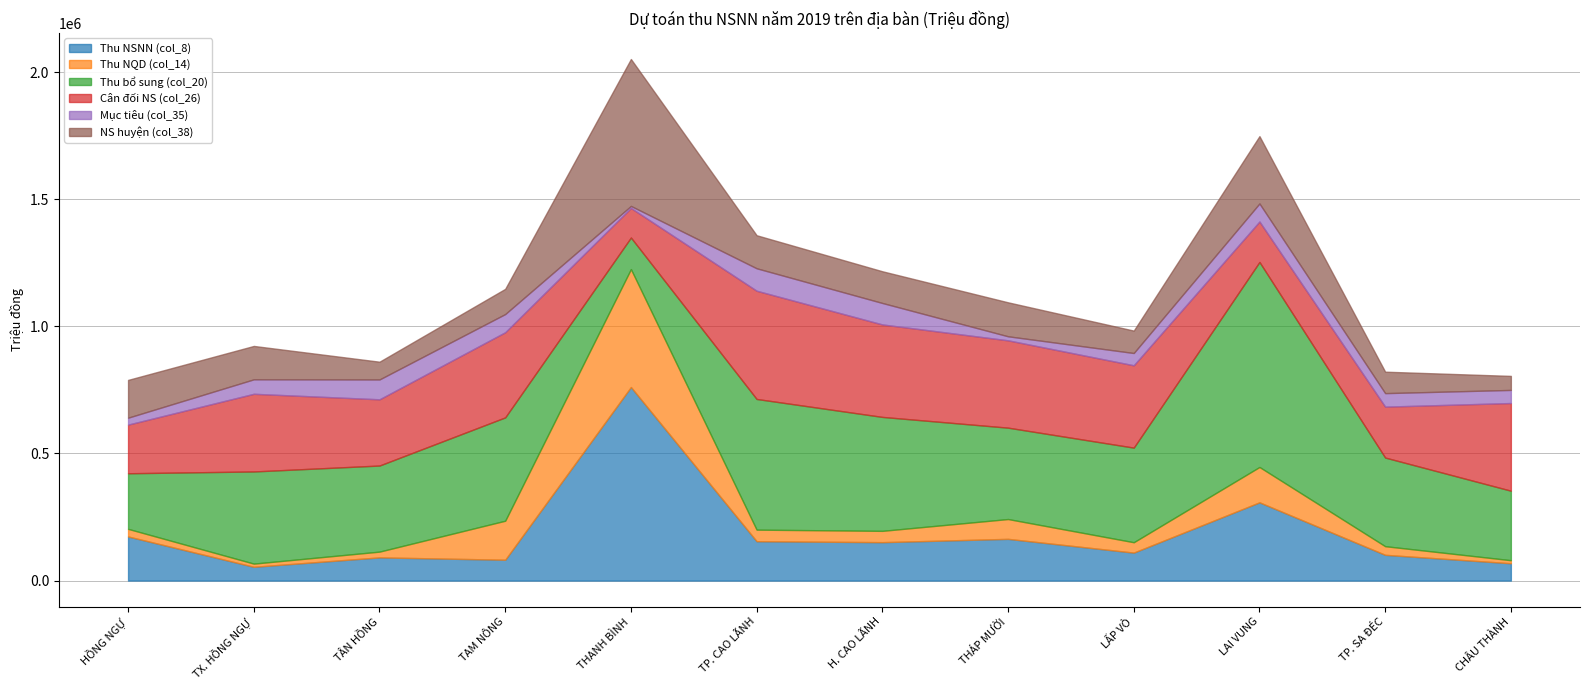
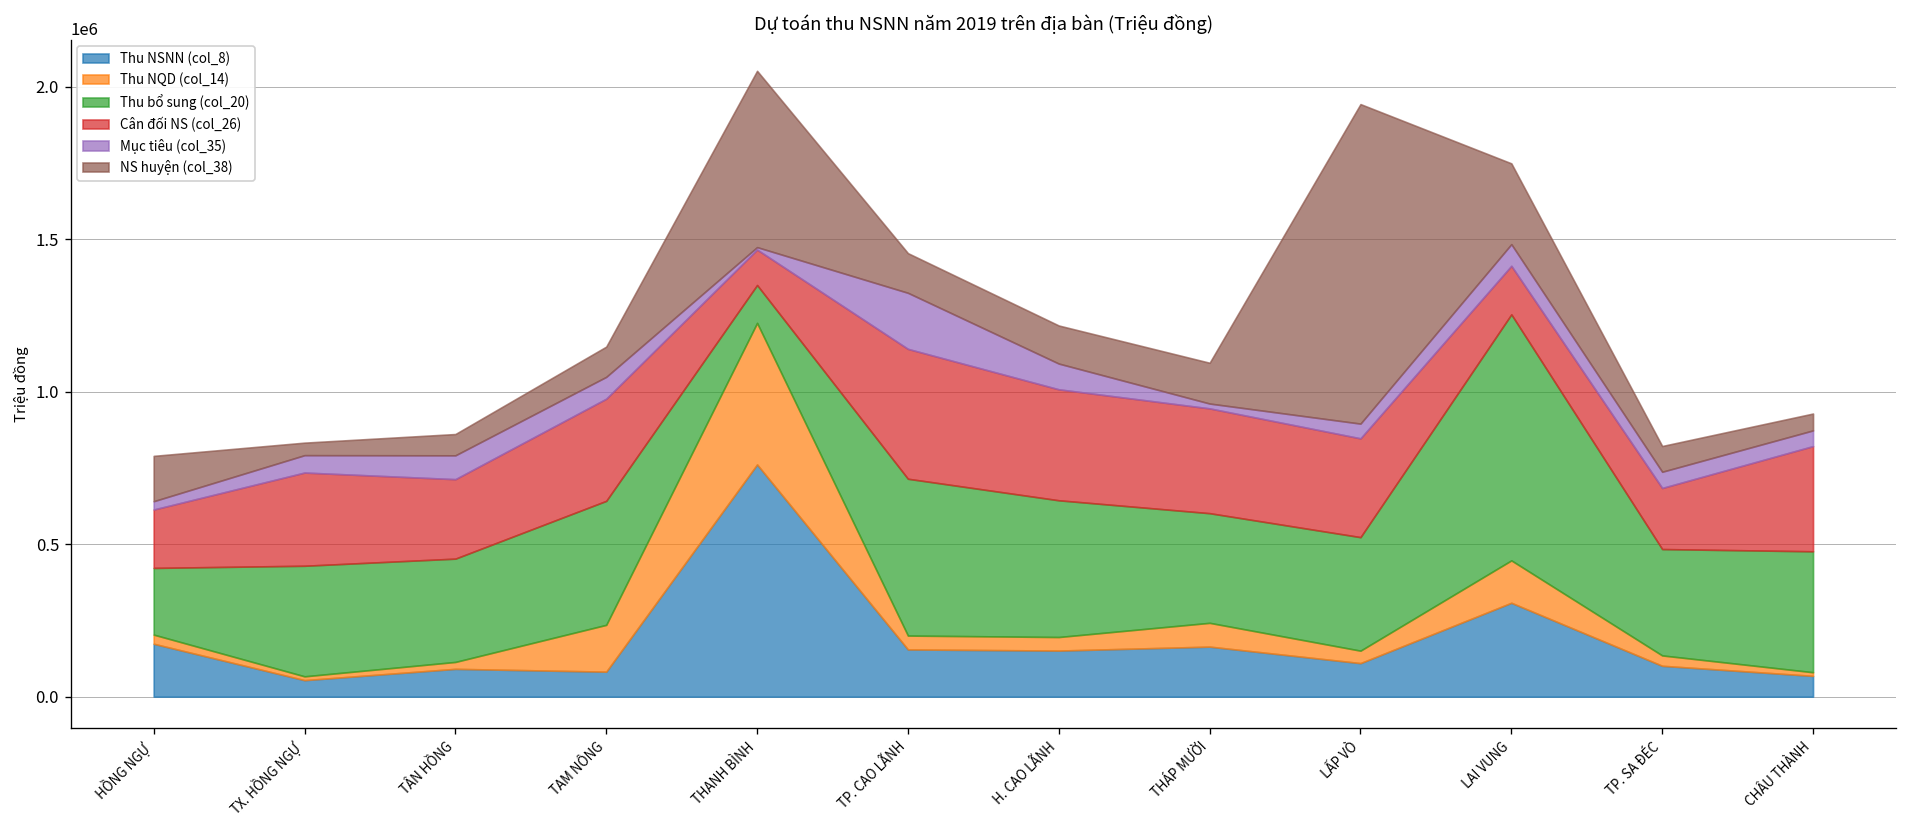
  {
    "Thu NSNN (col_8)": {
      "HỒNG NGỰ": 170000,
      "TX. HỒNG NGỰ": 50000,
      "TÂN HỒNG": 90000,
      "TAM NÔNG": 80000,
      "THANH BÌNH": 760000,
      "TP. CAO LÃNH": 150000,
      "H. CAO LÃNH": 150000,
      "THÁP MƯỜI": 160000,
      "LẤP VÒ": 110000,
      "LAI VUNG": 310000,
      "TP. SA ĐÉC": 100000,
      "CHÂU THÀNH": 70000
    },
    "Thu NQD (col_14)": {
      "HỒNG NGỰ": 30000,
      "TX. HỒNG NGỰ": 10000,
      "TÂN HỒNG": 20000,
      "TAM NÔNG": 150000,
      "THANH BÌNH": 460000,
      "TP. CAO LÃNH": 50000,
      "H. CAO LÃNH": 40000,
      "THÁP MƯỜI": 80000,
      "LẤP VÒ": 40000,
      "LAI VUNG": 140000,
      "TP. SA ĐÉC": 30000,
      "CHÂU THÀNH": 10000
    },
    "Thu bổ sung (col_20)": {
      "HỒNG NGỰ": 220000,
      "TX. HỒNG NGỰ": 360000,
      "TÂN HỒNG": 340000,
      "TAM NÔNG": 410000,
      "THANH BÌNH": 120000,
      "TP. CAO LÃNH": 510000,
      "H. CAO LÃNH": 450000,
      "THÁP MƯỜI": 360000,
      "LẤP VÒ": 370000,
      "LAI VUNG": 810000,
      "TP. SA ĐÉC": 350000,
-     "CHÂU THÀNH": 270000
+     "CHÂU THÀNH": 400000
    },
    "Cân đối NS (col_26)": {
      "HỒNG NGỰ": 190000,
      "TX. HỒNG NGỰ": 310000,
      "TÂN HỒNG": 260000,
      "TAM NÔNG": 330000,
      "TP. CAO LÃNH": 430000,
      "H. CAO LÃNH": 360000,
      "THÁP MƯỜI": 340000,
      "LẤP VÒ": 320000,
      "LAI VUNG": 160000,
      "TP. SA ĐÉC": 200000,
      "CHÂU THÀNH": 340000
    },
    "Mục tiêu (col_35)": {
      "HỒNG NGỰ": 30000,
      "TX. HỒNG NGỰ": 60000,
      "TÂN HỒNG": 80000,
      "TAM NÔNG": 70000,
-     "TP. CAO LÃNH": 90000,
+     "TP. CAO LÃNH": 180000,
      "H. CAO LÃNH": 80000,
      "THÁP MƯỜI": 20000,
      "LẤP VÒ": 50000,
      "LAI VUNG": 70000,
      "TP. SA ĐÉC": 50000,
      "CHÂU THÀNH": 50000
    },
    "NS huyện (col_38)": {
      "HỒNG NGỰ": 150000,
-     "TX. HỒNG NGỰ": 130000,
+     "TX. HỒNG NGỰ": 40000,
      "TÂN HỒNG": 70000,
      "TAM NÔNG": 100000,
      "THANH BÌNH": 580000,
      "TP. CAO LÃNH": 130000,
      "H. CAO LÃNH": 120000,
      "THÁP MƯỜI": 130000,
-     "LẤP VÒ": 90000,
+     "LẤP VÒ": 1050000,
      "LAI VUNG": 260000,
      "TP. SA ĐÉC": 80000,
      "CHÂU THÀNH": 60000
    }
  }
